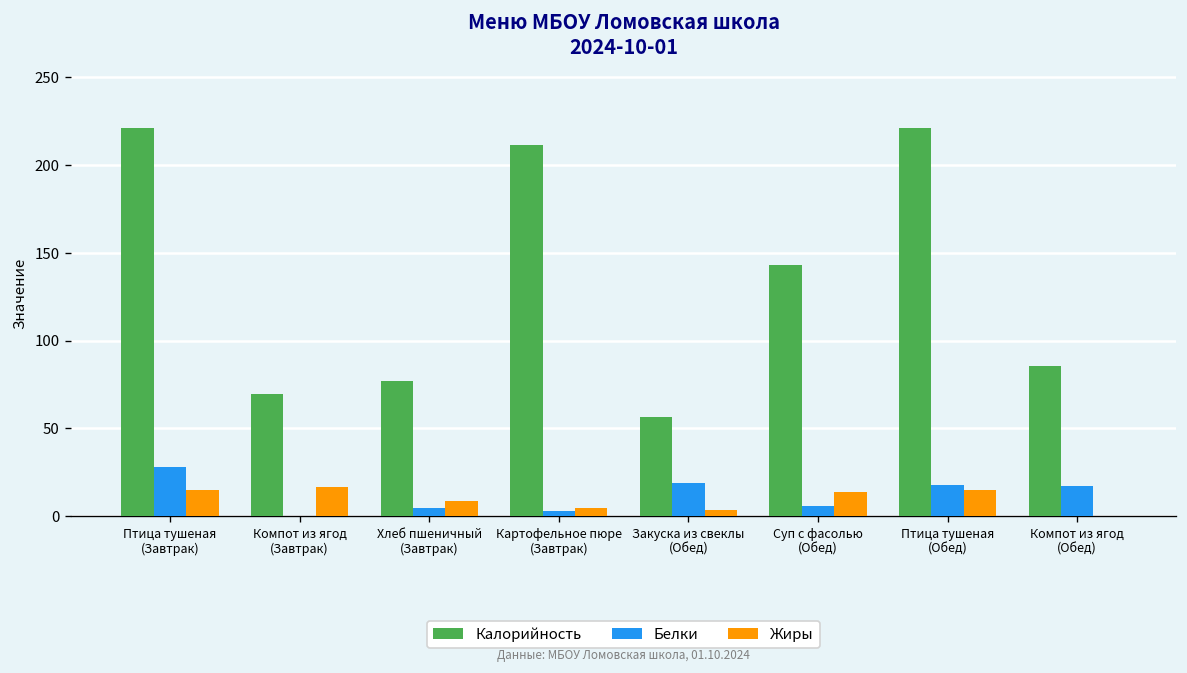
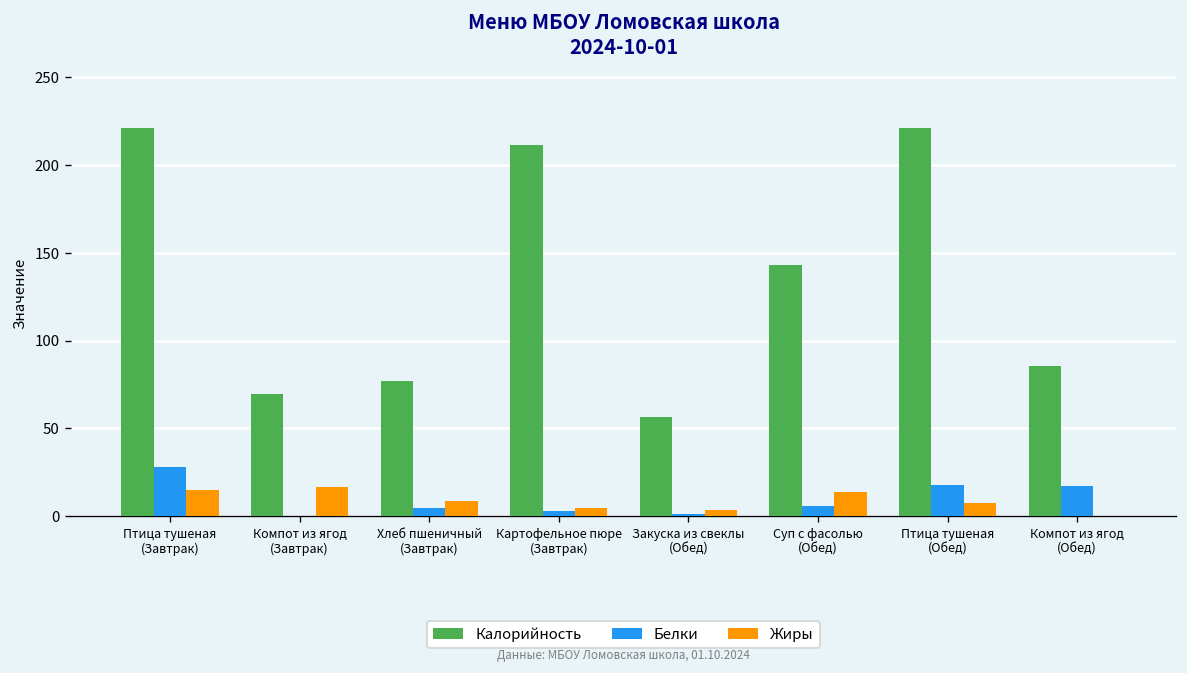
  {
    "Калорийность": {
      "Птица тушеная (Завтрак)": 221,
      "Компот из ягод (Завтрак)": 69,
      "Хлеб пшеничный (Завтрак)": 77,
      "Картофельное пюре (Завтрак)": 211,
      "Закуска из свеклы (Обед)": 56,
      "Суп с фасолью (Обед)": 143,
      "Птица тушеная (Обед)": 221,
      "Компот из ягод (Обед)": 85
    },
    "Белки": {
      "Птица тушеная (Завтрак)": 28,
      "Хлеб пшеничный (Завтрак)": 5,
      "Картофельное пюре (Завтрак)": 3,
-     "Закуска из свеклы (Обед)": 19,
+     "Закуска из свеклы (Обед)": 1,
      "Суп с фасолью (Обед)": 6,
      "Птица тушеная (Обед)": 18,
      "Компот из ягод (Обед)": 17
    },
    "Жиры": {
      "Птица тушеная (Завтрак)": 15,
      "Компот из ягод (Завтрак)": 17,
      "Хлеб пшеничный (Завтрак)": 9,
      "Картофельное пюре (Завтрак)": 5,
      "Закуска из свеклы (Обед)": 4,
      "Суп с фасолью (Обед)": 14,
-     "Птица тушеная (Обед)": 15
+     "Птица тушеная (Обед)": 8
    }
  }
